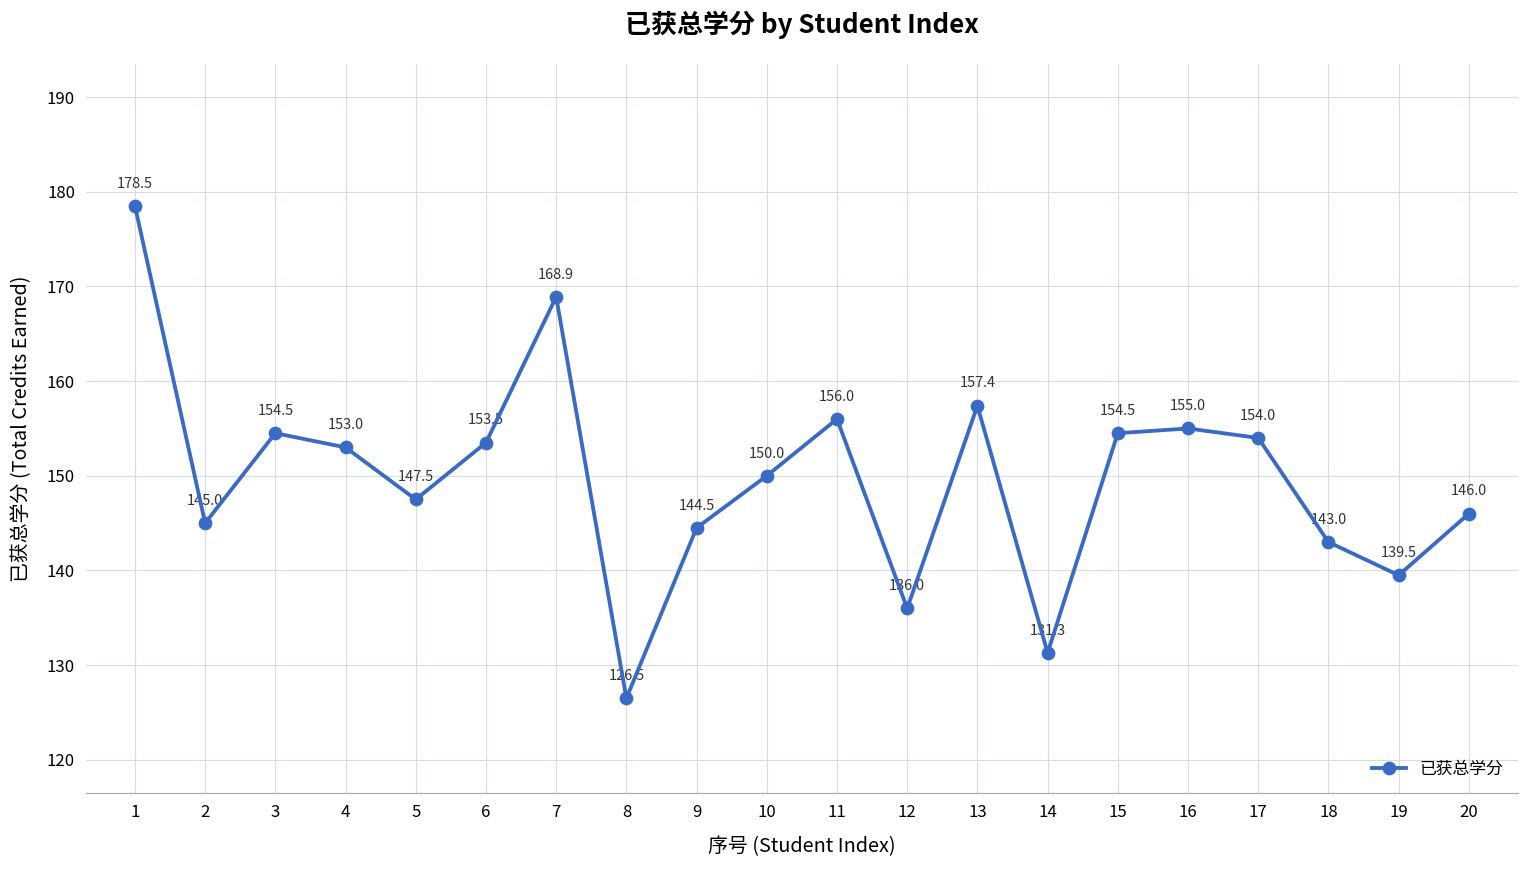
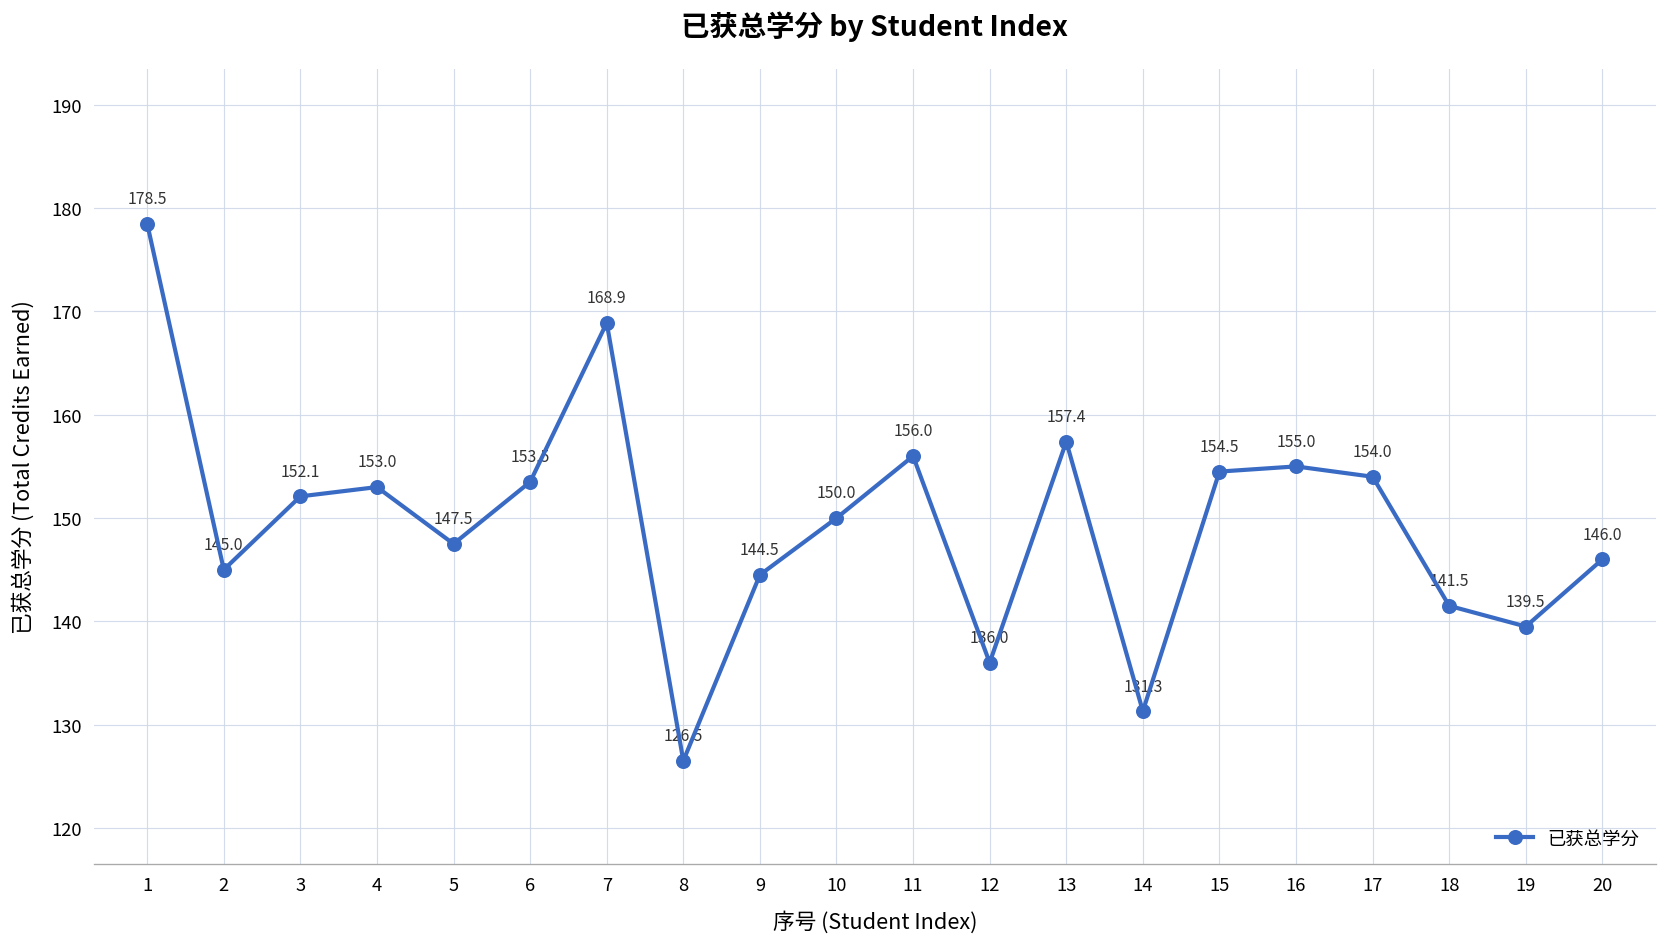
  {
    "1": 178.5,
    "2": 145.0,
-   "3": 154.5,
+   "3": 152.1,
    "4": 153.0,
    "5": 147.5,
    "6": 153.5,
    "7": 168.9,
    "8": 126.5,
    "9": 144.5,
    "10": 150.0,
    "11": 156.0,
    "12": 136.0,
    "13": 157.4,
    "14": 131.3,
    "15": 154.5,
    "16": 155.0,
    "17": 154.0,
-   "18": 143.0,
+   "18": 141.5,
    "19": 139.5,
    "20": 146.0
  }
